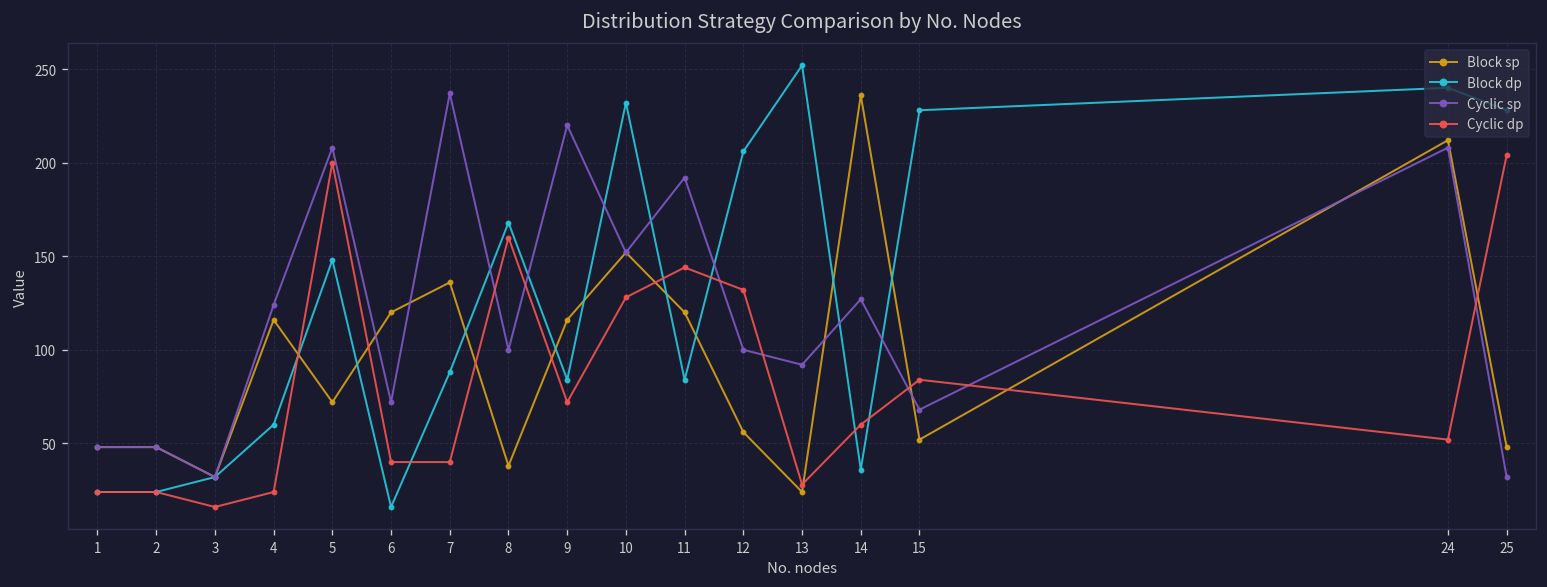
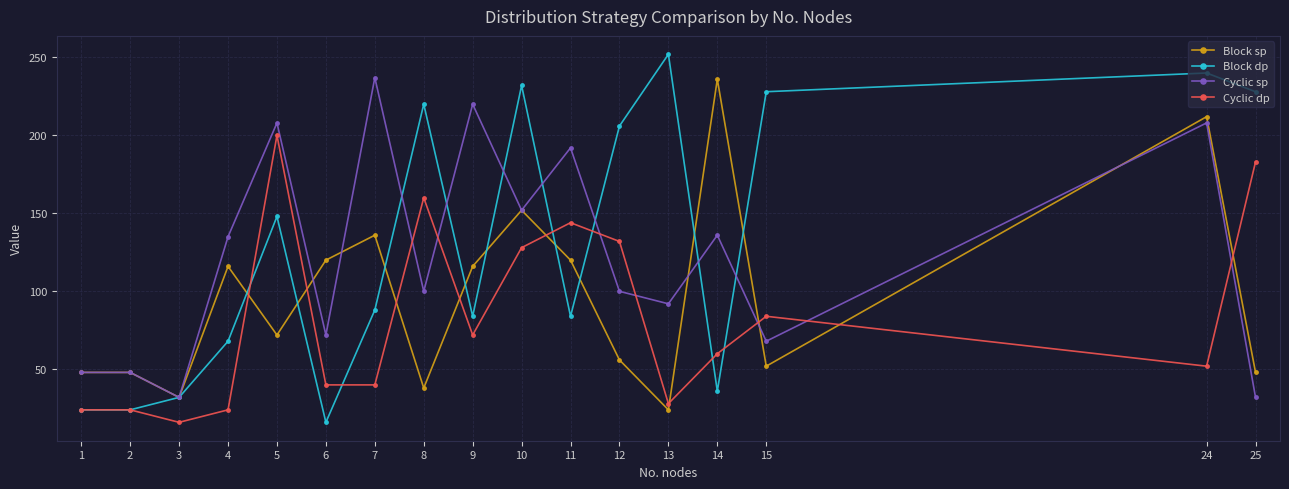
  {
    "Block sp": {
      "4": 116,
      "5": 72,
      "6": 120,
      "7": 136,
      "8": 38,
      "9": 116,
      "11": 120,
      "12": 56,
      "13": 24,
      "14": 236,
      "15": 52,
      "24": 212,
      "25": 48
    },
    "Block dp": {
-     "4": 60,
+     "4": 68,
      "5": 148,
      "6": 16,
      "7": 88,
-     "8": 168,
+     "8": 220,
      "9": 84,
      "10": 232,
      "11": 84,
      "12": 206,
      "13": 252,
      "14": 36,
      "15": 228
    },
    "Cyclic sp": {
-     "4": 124,
+     "4": 135,
      "5": 208,
      "6": 72,
      "7": 237,
      "8": 100,
      "9": 220,
      "11": 192,
      "12": 100,
      "13": 92,
-     "14": 127,
+     "14": 136,
      "15": 68,
      "24": 208,
      "25": 32
    },
    "Cyclic dp": {
      "3": 16,
      "4": 24,
      "5": 200,
      "6": 40,
      "7": 40,
      "8": 160,
      "9": 72,
      "10": 128,
      "11": 144,
      "12": 132,
      "13": 28,
      "14": 60,
      "15": 84,
      "24": 52,
-     "25": 204
+     "25": 183
    }
  }
